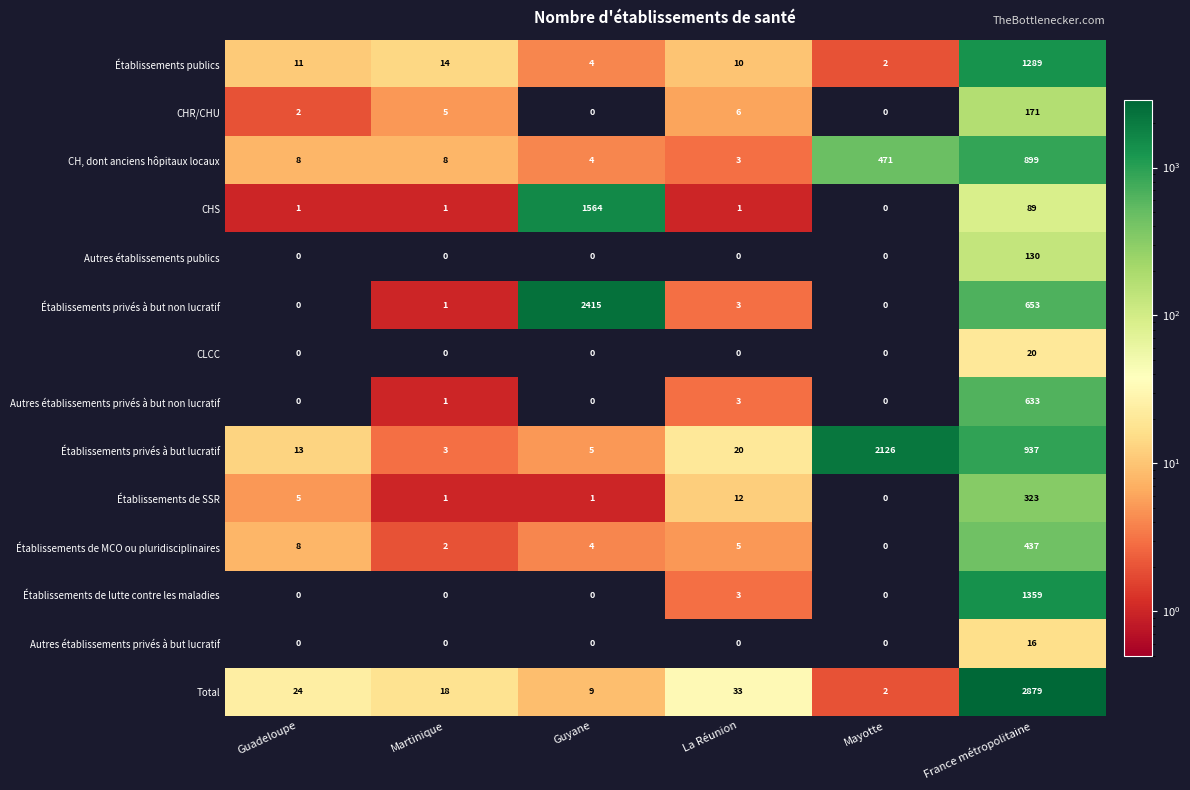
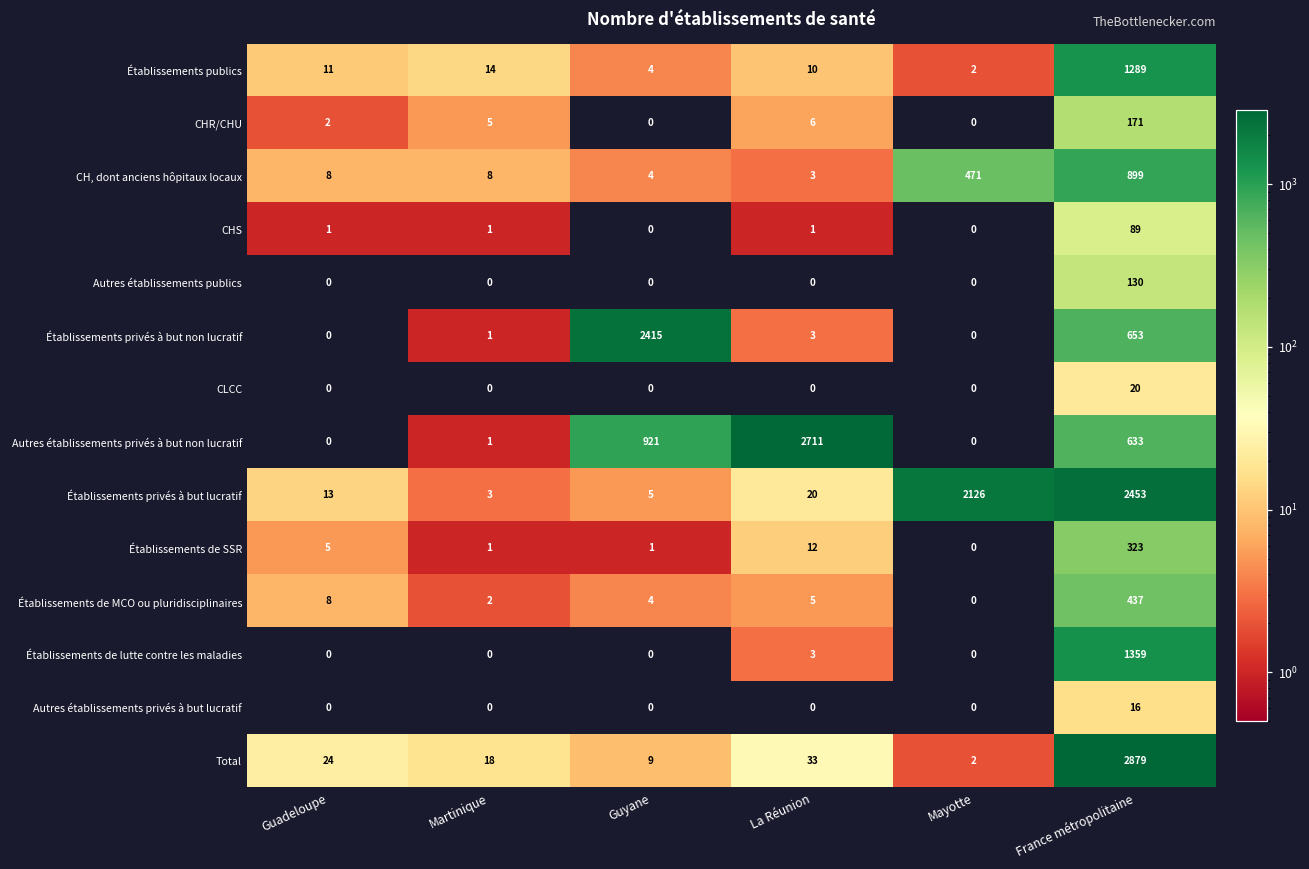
  {
    "Établissements publics": {
      "Guadeloupe": 11,
      "Martinique": 14,
      "Guyane": 4,
      "La Réunion": 10,
      "Mayotte": 2,
      "France métropolitaine": 1289
    },
    "CHR/CHU": {
      "Guadeloupe": 2,
      "Martinique": 5,
      "Guyane": 0,
      "La Réunion": 6,
      "Mayotte": 0,
      "France métropolitaine": 171
    },
    "CH, dont anciens hôpitaux locaux": {
      "Guadeloupe": 8,
      "Martinique": 8,
      "Guyane": 4,
      "La Réunion": 3,
      "Mayotte": 471,
      "France métropolitaine": 899
    },
    "CHS": {
      "Guadeloupe": 1,
      "Martinique": 1,
-     "Guyane": 1564,
+     "Guyane": 0,
      "La Réunion": 1,
      "Mayotte": 0,
      "France métropolitaine": 89
    },
    "Autres établissements publics": {
      "Guadeloupe": 0,
      "Martinique": 0,
      "Guyane": 0,
      "La Réunion": 0,
      "Mayotte": 0,
      "France métropolitaine": 130
    },
    "Établissements privés à but non lucratif": {
      "Guadeloupe": 0,
      "Martinique": 1,
      "Guyane": 2415,
      "La Réunion": 3,
      "Mayotte": 0,
      "France métropolitaine": 653
    },
    "CLCC": {
      "Guadeloupe": 0,
      "Martinique": 0,
      "Guyane": 0,
      "La Réunion": 0,
      "Mayotte": 0,
      "France métropolitaine": 20
    },
    "Autres établissements privés à but non lucratif": {
      "Guadeloupe": 0,
      "Martinique": 1,
-     "Guyane": 0,
-     "La Réunion": 3,
+     "Guyane": 921,
+     "La Réunion": 2711,
      "Mayotte": 0,
      "France métropolitaine": 633
    },
    "Établissements privés à but lucratif": {
      "Guadeloupe": 13,
      "Martinique": 3,
      "Guyane": 5,
      "La Réunion": 20,
      "Mayotte": 2126,
-     "France métropolitaine": 937
+     "France métropolitaine": 2453
    },
    "Établissements de SSR": {
      "Guadeloupe": 5,
      "Martinique": 1,
      "Guyane": 1,
      "La Réunion": 12,
      "Mayotte": 0,
      "France métropolitaine": 323
    },
    "Établissements de MCO ou pluridisciplinaires": {
      "Guadeloupe": 8,
      "Martinique": 2,
      "Guyane": 4,
      "La Réunion": 5,
      "Mayotte": 0,
      "France métropolitaine": 437
    },
    "Établissements de lutte contre les maladies": {
      "Guadeloupe": 0,
      "Martinique": 0,
      "Guyane": 0,
      "La Réunion": 3,
      "Mayotte": 0,
      "France métropolitaine": 1359
    },
    "Autres établissements privés à but lucratif": {
      "Guadeloupe": 0,
      "Martinique": 0,
      "Guyane": 0,
      "La Réunion": 0,
      "Mayotte": 0,
      "France métropolitaine": 16
    },
    "Total": {
      "Guadeloupe": 24,
      "Martinique": 18,
      "Guyane": 9,
      "La Réunion": 33,
      "Mayotte": 2,
      "France métropolitaine": 2879
    }
  }
